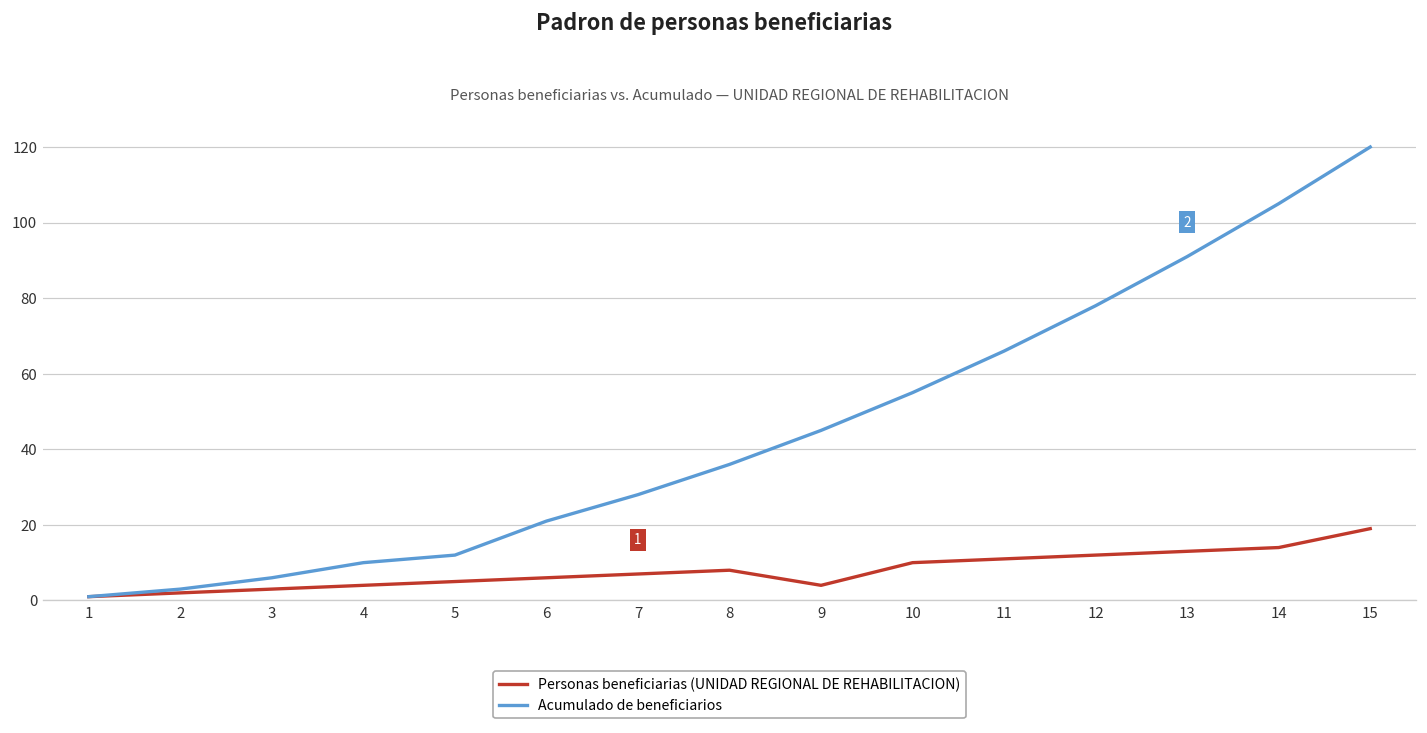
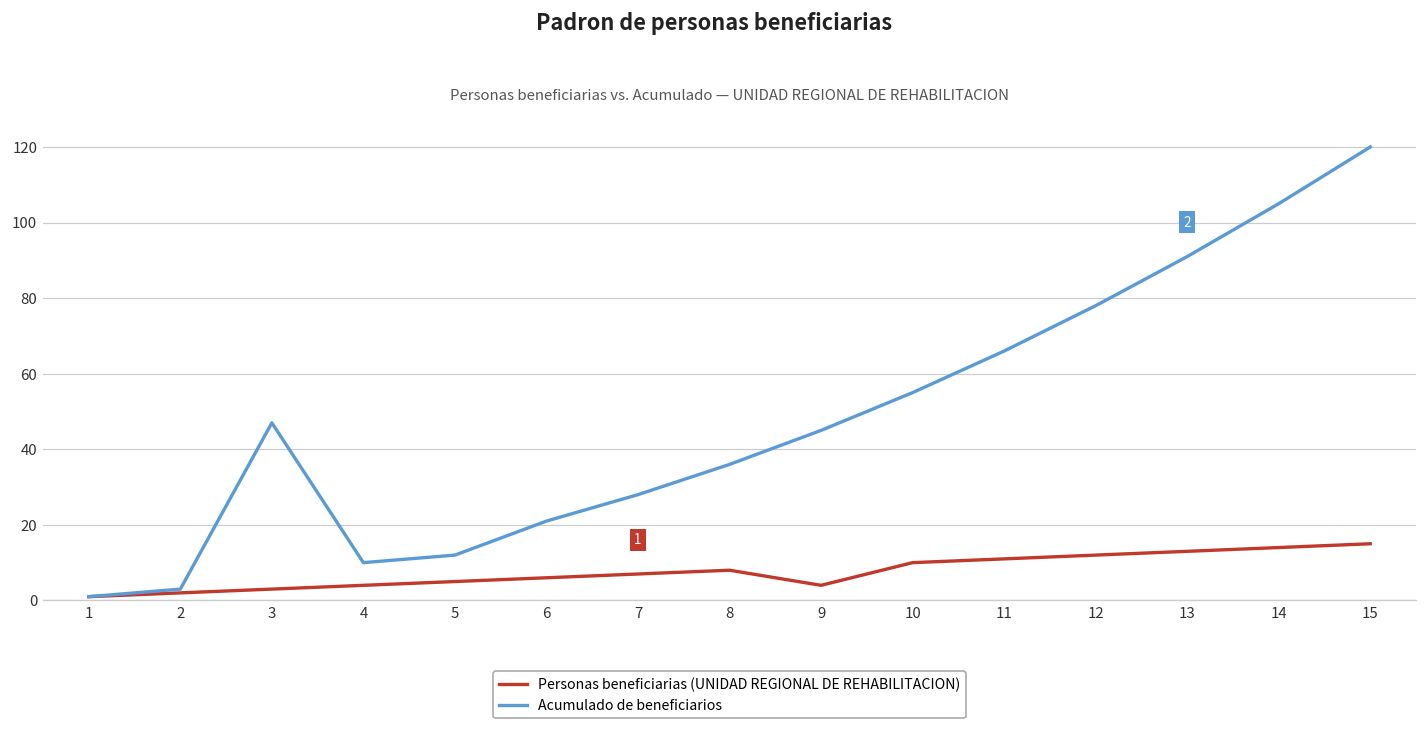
  {
    "Personas beneficiarias (UNIDAD REGIONAL DE REHABILITACION)": {
      "2": 2,
      "3": 3,
      "4": 4,
      "5": 5,
      "6": 6,
      "8": 8,
      "9": 4,
      "10": 10,
      "11": 11,
      "12": 12,
      "13": 13,
      "14": 14,
-     "15": 19
+     "15": 15
    },
    "Acumulado de beneficiarios": {
      "2": 3,
-     "3": 6,
+     "3": 47,
      "4": 10,
      "5": 12,
      "6": 21,
      "7": 28,
      "8": 36,
      "9": 45,
      "10": 55,
      "11": 66,
      "12": 78,
      "14": 105,
      "15": 120
    }
  }
